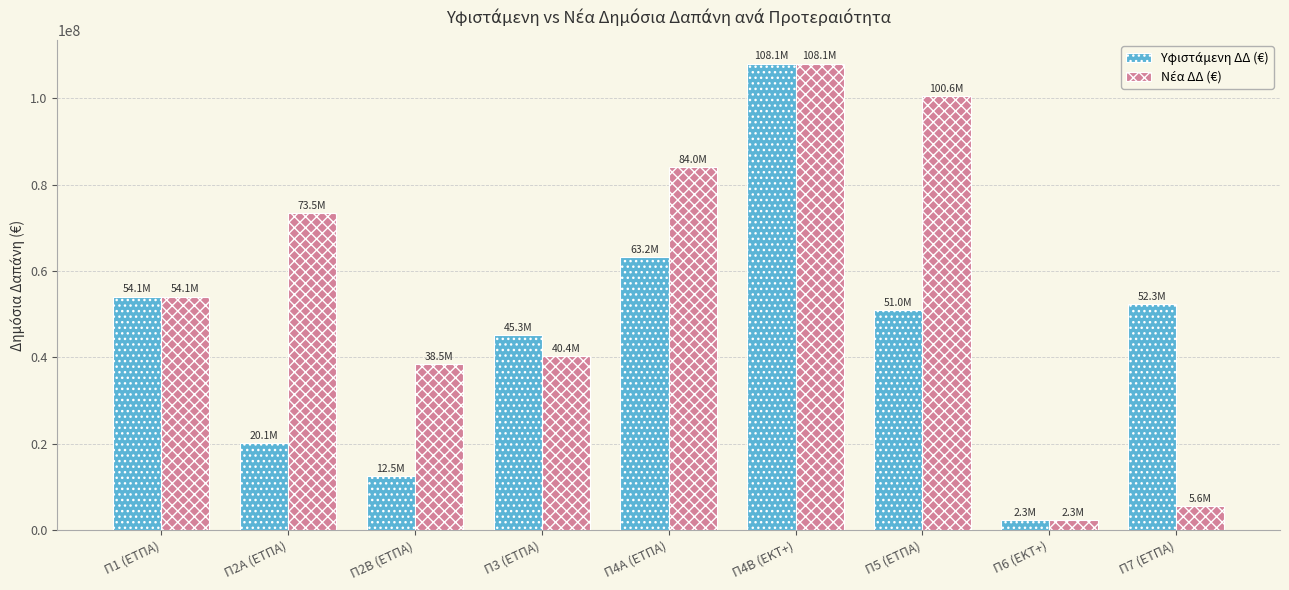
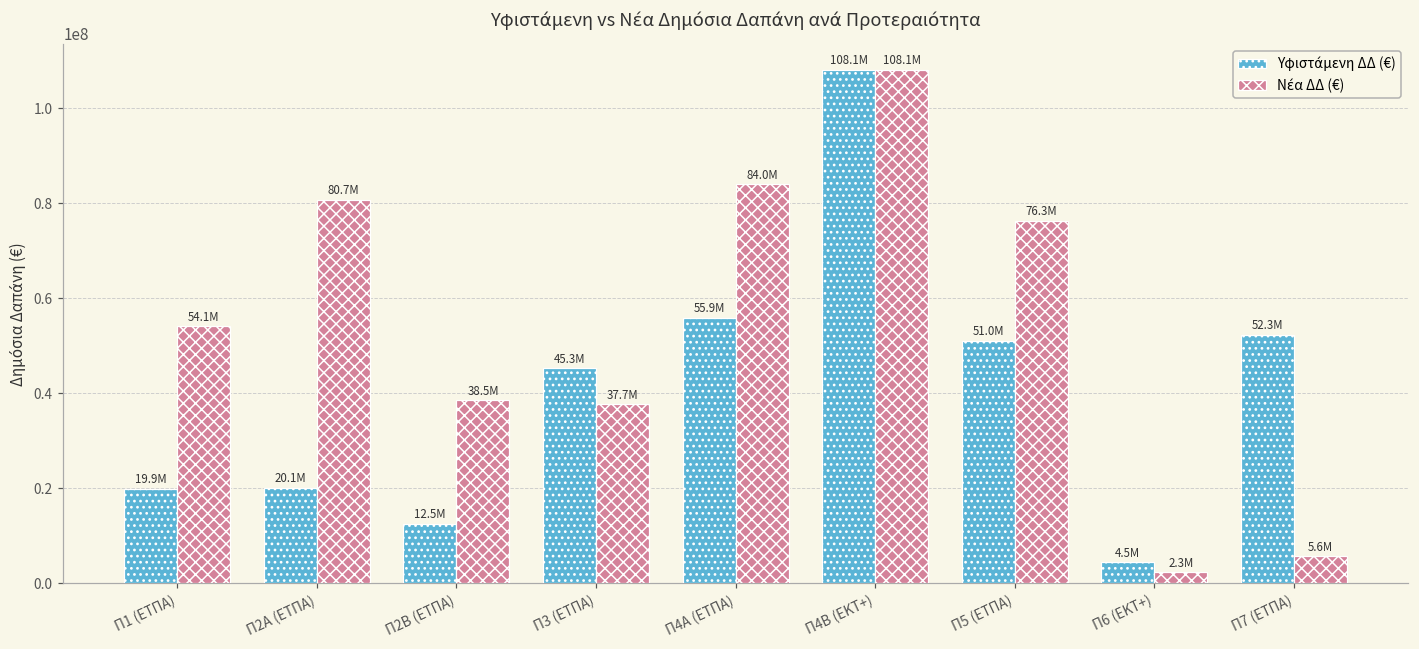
  {
    "Υφιστάμενη ΔΔ (€)": {
-     "Π1 (ΕΤΠΑ)": "54.1M",
+     "Π1 (ΕΤΠΑ)": "19.9M",
      "Π2Α (ΕΤΠΑ)": "20.1M",
      "Π2Β (ΕΤΠΑ)": "12.5M",
      "Π3 (ΕΤΠΑ)": "45.3M",
-     "Π4Α (ΕΤΠΑ)": "63.2M",
+     "Π4Α (ΕΤΠΑ)": "55.9M",
      "Π4Β (ΕΚΤ+)": "108.1M",
      "Π5 (ΕΤΠΑ)": "51.0M",
-     "Π6 (ΕΚΤ+)": "2.3M",
+     "Π6 (ΕΚΤ+)": "4.5M",
      "Π7 (ΕΤΠΑ)": "52.3M"
    },
    "Νέα ΔΔ (€)": {
      "Π1 (ΕΤΠΑ)": "54.1M",
-     "Π2Α (ΕΤΠΑ)": "73.5M",
+     "Π2Α (ΕΤΠΑ)": "80.7M",
      "Π2Β (ΕΤΠΑ)": "38.5M",
-     "Π3 (ΕΤΠΑ)": "40.4M",
+     "Π3 (ΕΤΠΑ)": "37.7M",
      "Π4Α (ΕΤΠΑ)": "84.0M",
      "Π4Β (ΕΚΤ+)": "108.1M",
-     "Π5 (ΕΤΠΑ)": "100.6M",
+     "Π5 (ΕΤΠΑ)": "76.3M",
      "Π6 (ΕΚΤ+)": "2.3M",
      "Π7 (ΕΤΠΑ)": "5.6M"
    }
  }
